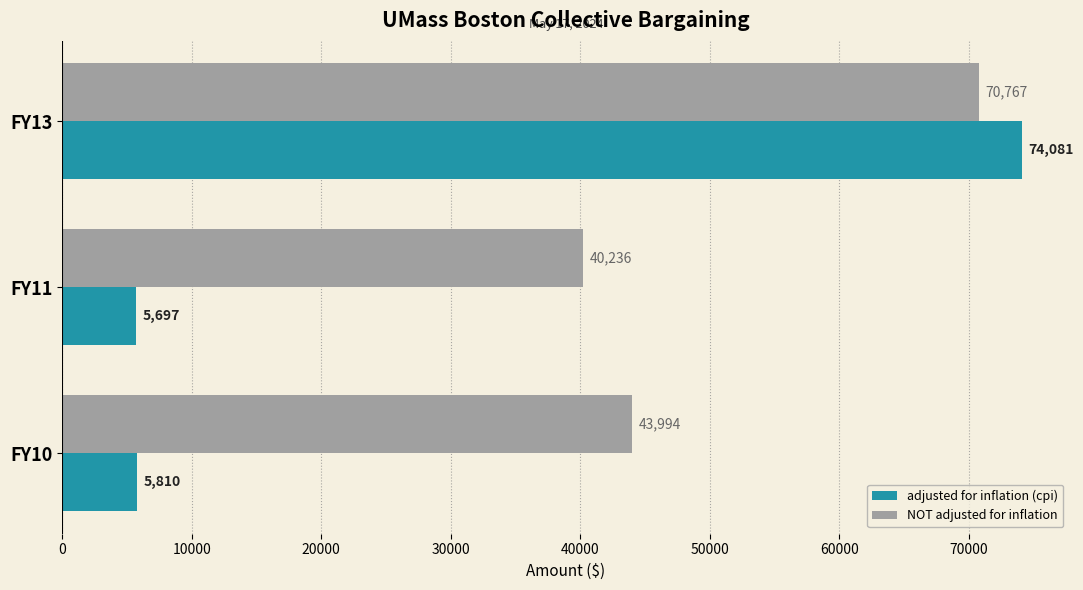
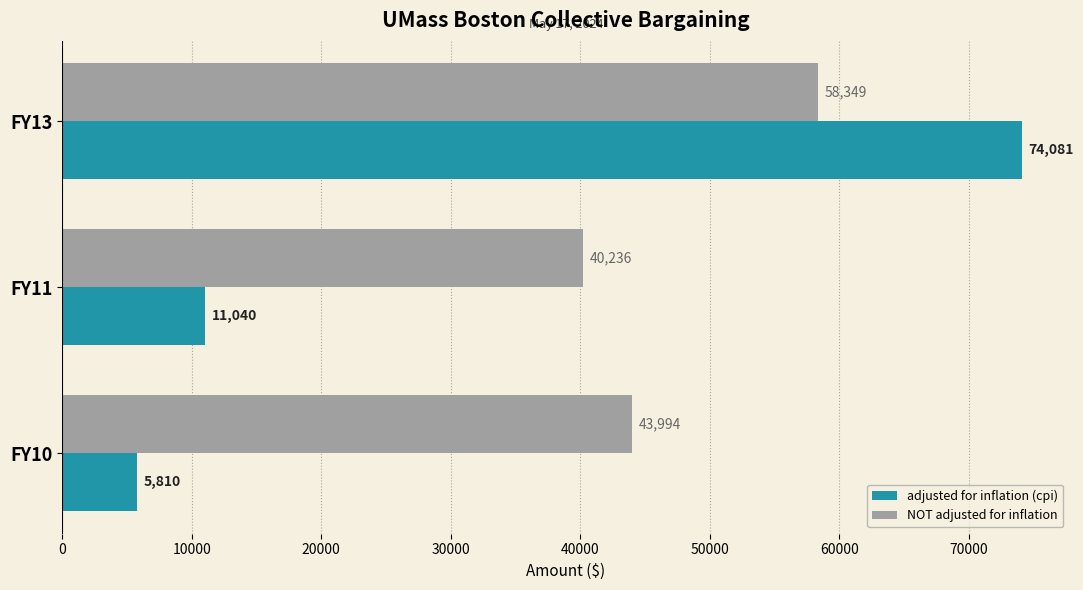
  {
    "adjusted for inflation (cpi)": {
      "FY13": "74,081",
-     "FY11": "5,697",
+     "FY11": "11,040",
      "FY10": "5,810"
    },
    "NOT adjusted for inflation": {
-     "FY13": "70,767",
+     "FY13": "58,349",
      "FY11": "40,236",
      "FY10": "43,994"
    }
  }
